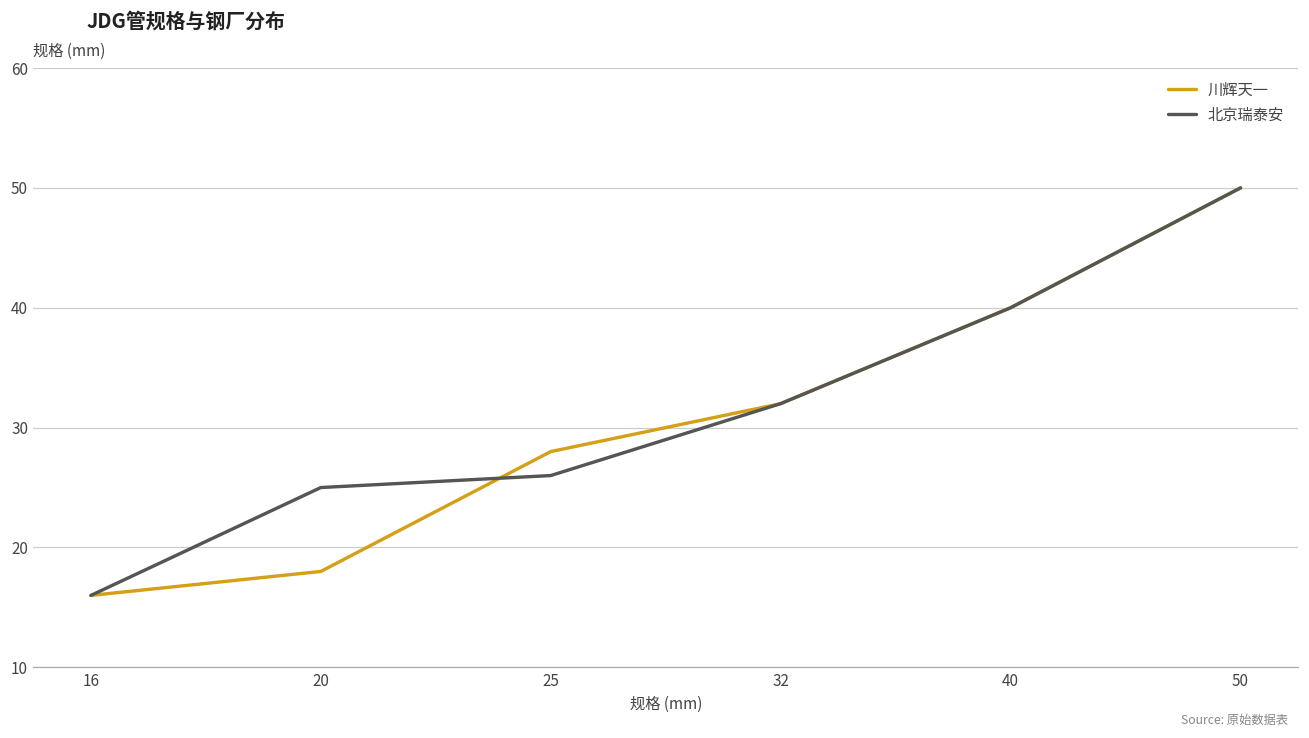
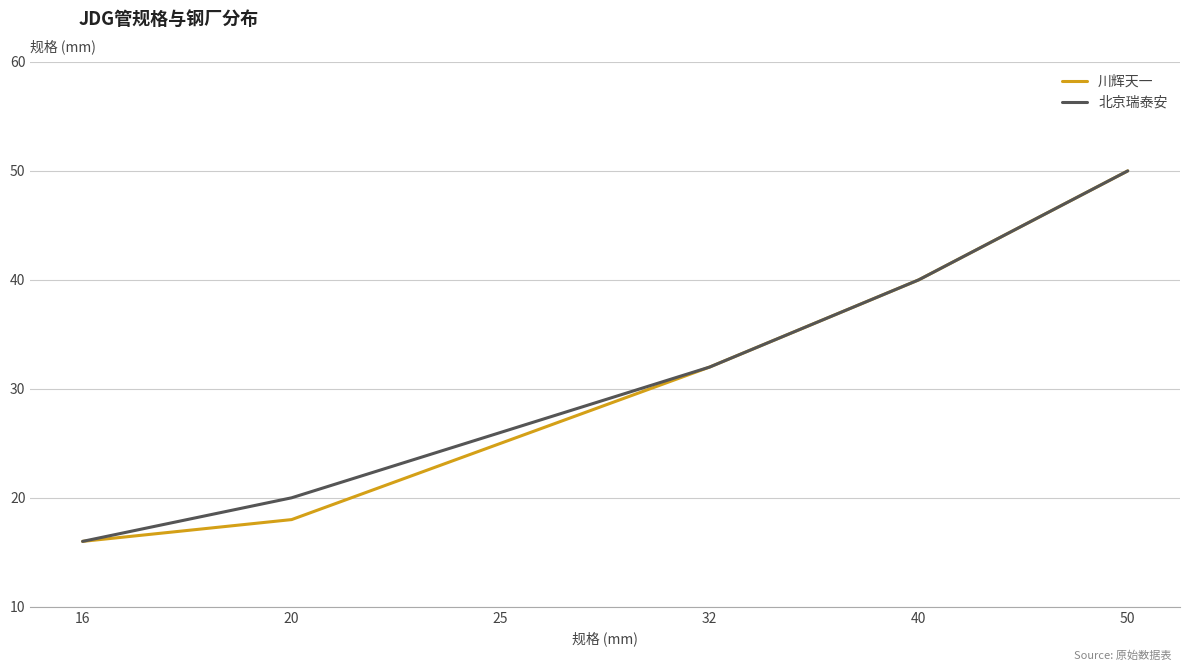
  {
    "川辉天一": {
      "20": 18,
-     "25": 28
+     "25": 25
    },
    "北京瑞泰安": {
-     "20": 25,
+     "20": 20,
      "25": 26
    }
  }
